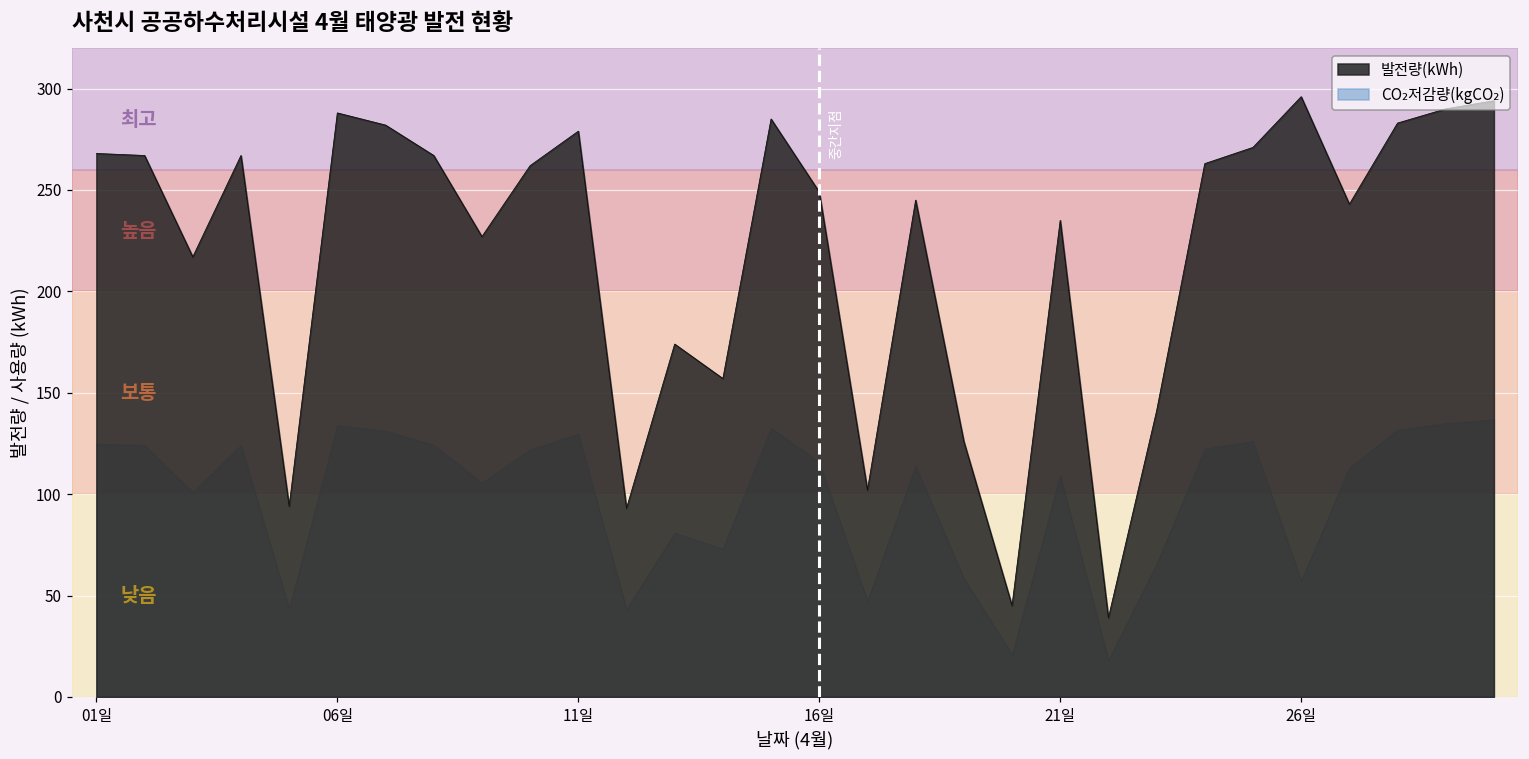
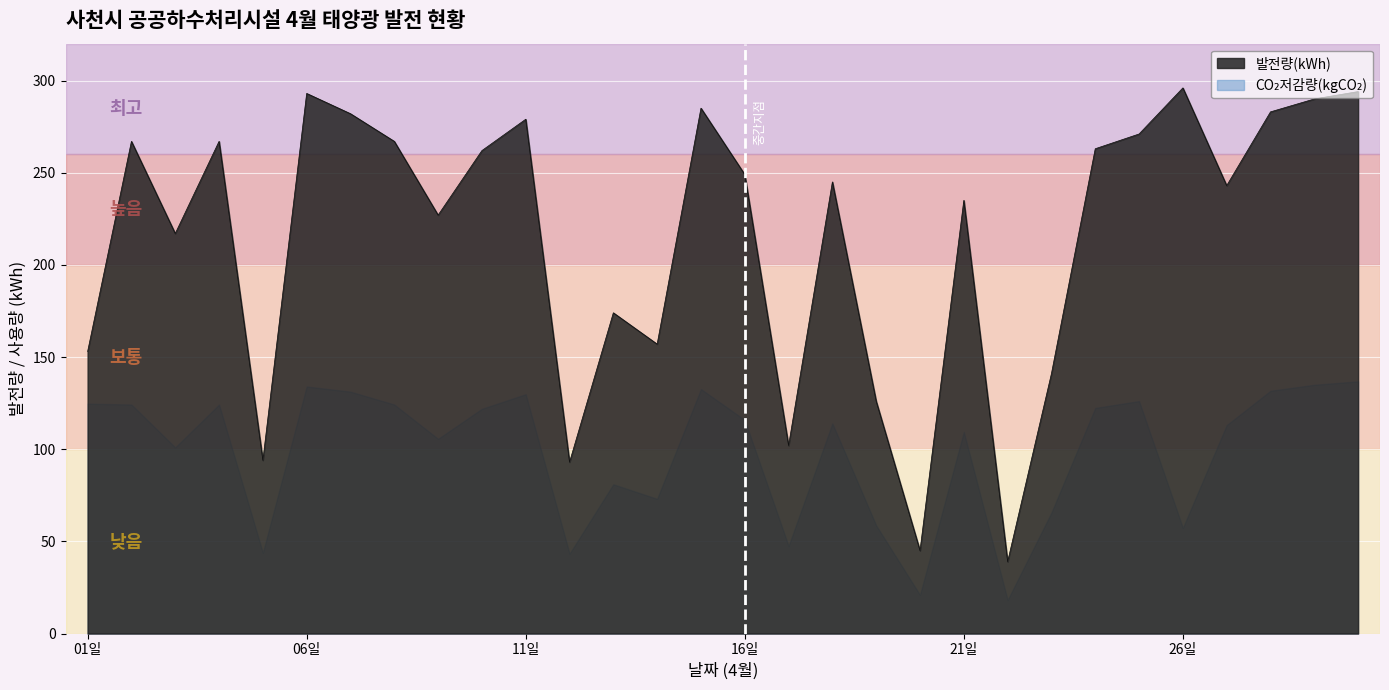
  {
    "발전량(kWh)": {
-     "01일": 268,
-     "06일": 288,
+     "01일": 153,
+     "06일": 293,
      "11일": 279,
      "16일": 249,
      "21일": 235,
      "26일": 296
    },
    "CO₂저감량(kgCO₂)": {
      "01일": 125,
      "06일": 134,
      "11일": 130,
      "16일": 116,
      "21일": 109,
      "26일": 57
    }
  }
